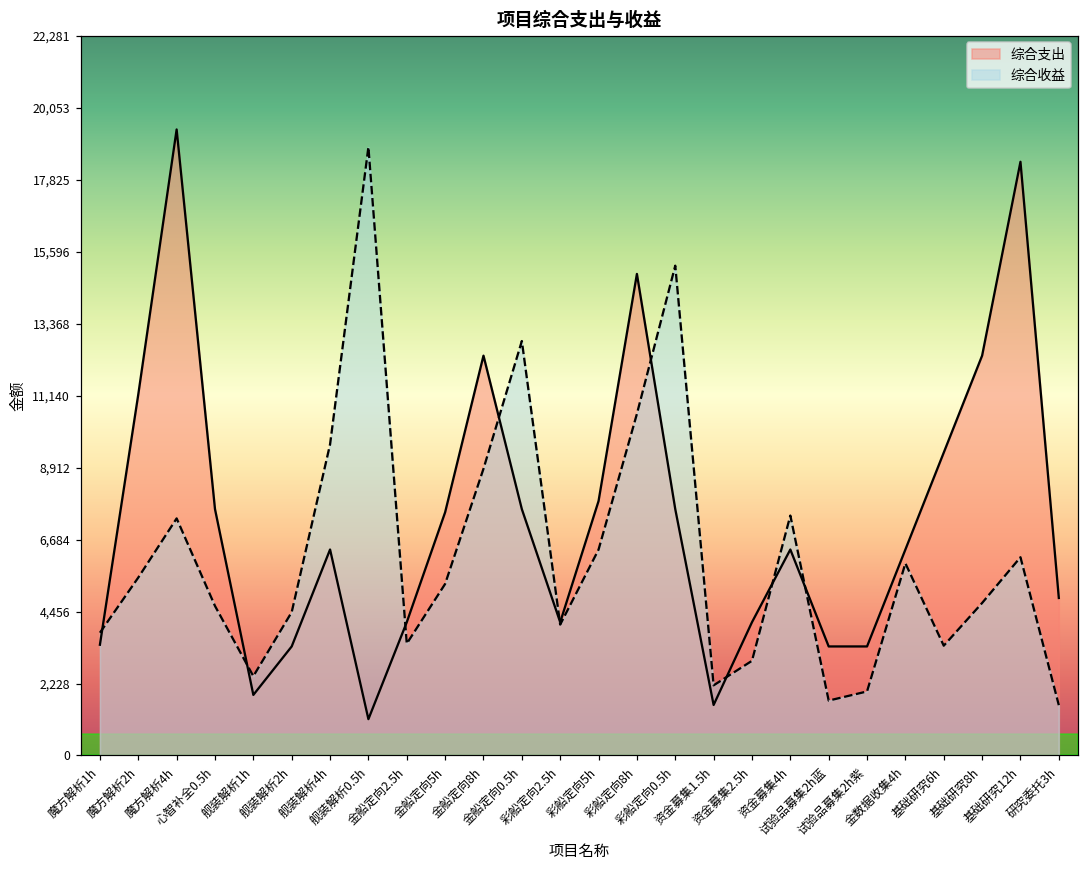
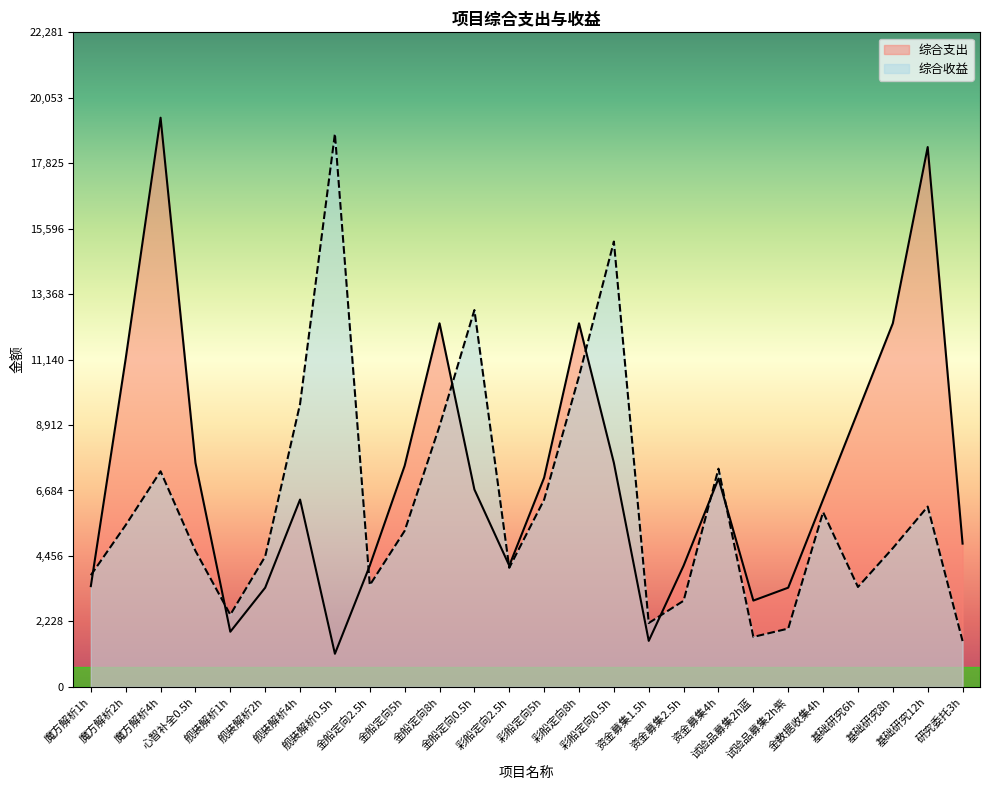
  {
    "综合支出": {
      "魔方解析1h": "3,400",
      "魔方解析2h": "11,200",
      "魔方解析4h": "19,400",
      "心智补全0.5h": "7,600",
      "舰装解析1h": "1,900",
      "舰装解析2h": "3,400",
      "舰装解析4h": "6,400",
      "舰装解析0.5h": "1,100",
      "金船定向2.5h": "4,100",
      "金船定向5h": "7,500",
      "金船定向8h": "12,400",
-     "金船定向0.5h": "7,600",
-     "彩船定向5h": "7,900",
-     "彩船定向8h": "14,900",
+     "金船定向0.5h": "6,700",
+     "彩船定向5h": "7,100",
+     "彩船定向8h": "12,400",
      "彩船定向0.5h": "7,600",
      "资金募集1.5h": "1,600",
      "资金募集2.5h": "4,100",
-     "资金募集4h": "6,400",
-     "试验品募集2h蓝": "3,400",
+     "资金募集4h": "7,100",
+     "试验品募集2h蓝": "2,900",
      "试验品募集2h紫": "3,400",
      "金数据收集4h": "6,400",
      "基础研究6h": "9,400",
      "基础研究8h": "12,400",
      "基础研究12h": "18,400",
      "研究委托3h": "4,900"
    },
    "综合收益": {
      "魔方解析1h": "3,800",
      "魔方解析2h": "5,500",
      "魔方解析4h": "7,300",
      "心智补全0.5h": "4,600",
      "舰装解析1h": "2,500",
      "舰装解析2h": "4,400",
      "舰装解析4h": "9,600",
      "舰装解析0.5h": "18,800",
      "金船定向2.5h": "3,500",
      "金船定向5h": "5,300",
      "金船定向8h": "8,900",
      "金船定向0.5h": "12,800",
      "彩船定向5h": "6,400",
      "彩船定向8h": "10,600",
      "彩船定向0.5h": "15,200",
      "资金募集1.5h": "2,200",
      "资金募集2.5h": "2,900",
      "资金募集4h": "7,400",
      "试验品募集2h蓝": "1,700",
      "试验品募集2h紫": "2,000",
      "金数据收集4h": "5,900",
      "基础研究6h": "3,400",
      "基础研究8h": "4,700",
      "基础研究12h": "6,100",
      "研究委托3h": "1,600"
    }
  }
